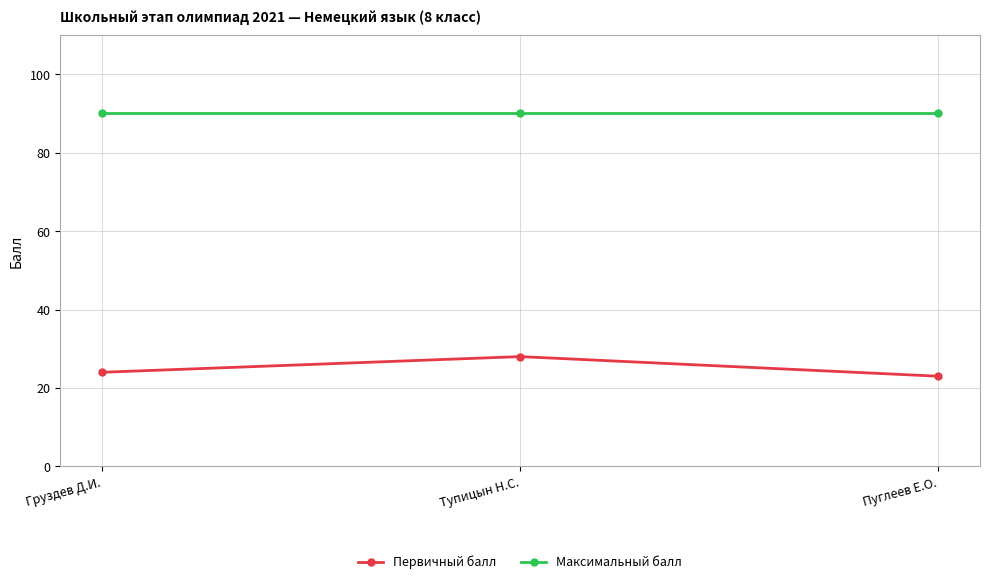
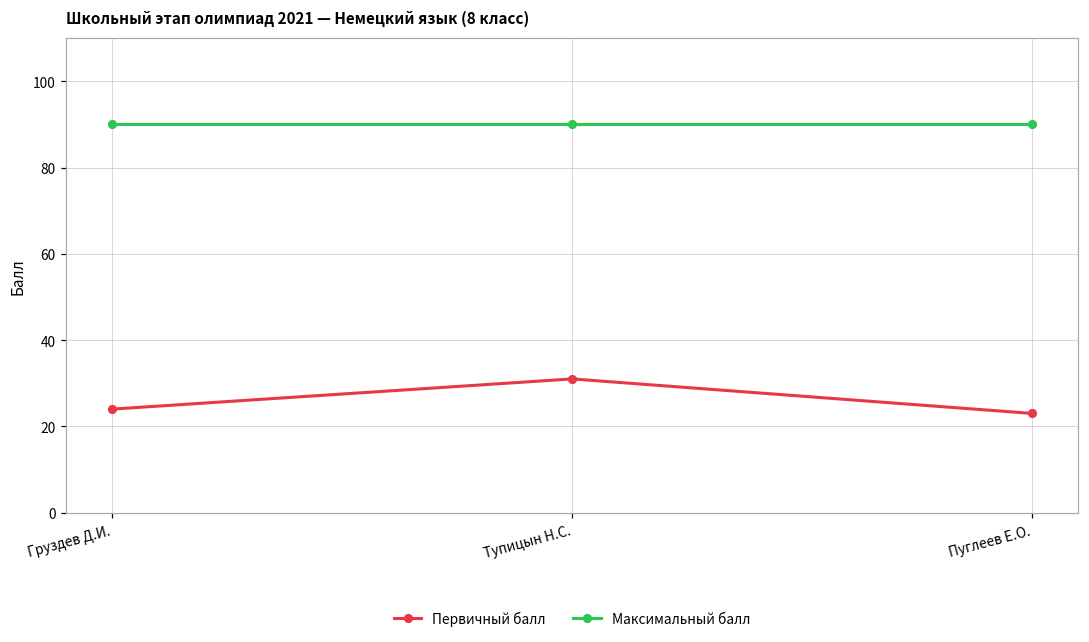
  {
    "Первичный балл": {
      "Груздев Д.И.": 24,
-     "Тупицын Н.С.": 28,
+     "Тупицын Н.С.": 31,
      "Пуглеев Е.О.": 23
    },
    "Максимальный балл": {
      "Груздев Д.И.": 90,
      "Тупицын Н.С.": 90,
      "Пуглеев Е.О.": 90
    }
  }
